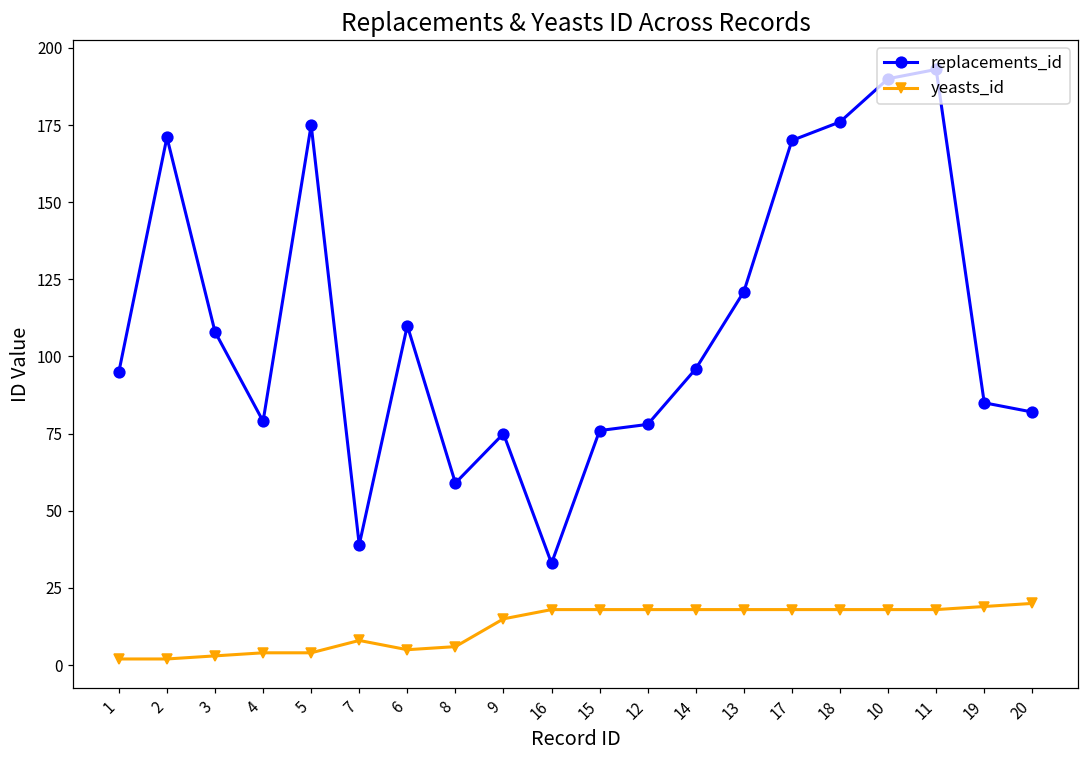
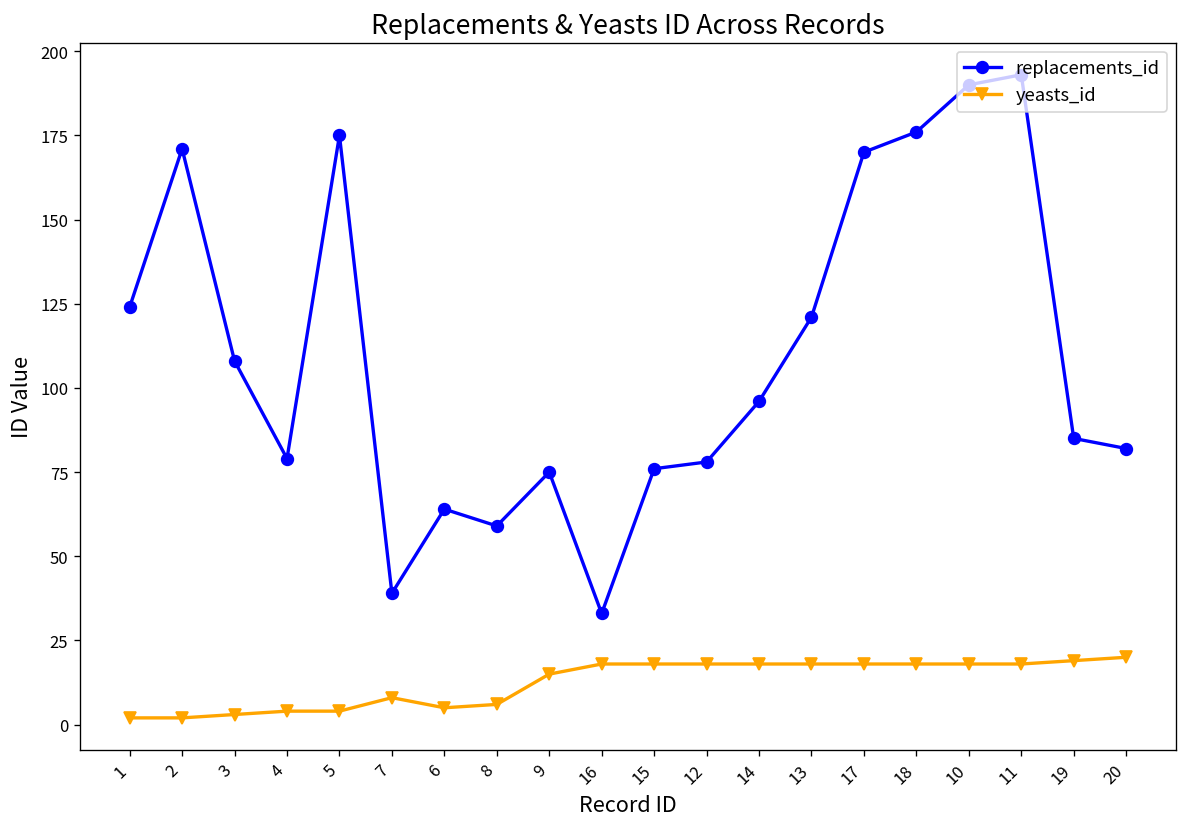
  {
    "replacements_id": {
-     "1": 95,
+     "1": 124,
      "2": 171,
      "3": 108,
      "4": 79,
      "5": 175,
      "7": 39,
-     "6": 110,
+     "6": 64,
      "8": 59,
      "9": 75,
      "16": 33,
      "15": 76,
      "12": 78,
      "14": 96,
      "13": 121,
      "17": 170,
      "18": 176,
      "19": 85,
      "20": 82
    },
    "yeasts_id": {
      "1": 2,
      "2": 2,
      "3": 3,
      "4": 4,
      "5": 4,
      "7": 8,
      "6": 5,
      "8": 6,
      "9": 15,
      "16": 18,
      "15": 18,
      "12": 18,
      "14": 18,
      "13": 18,
      "17": 18,
      "18": 18,
      "10": 18,
      "11": 18,
      "19": 19,
      "20": 20
    }
  }
